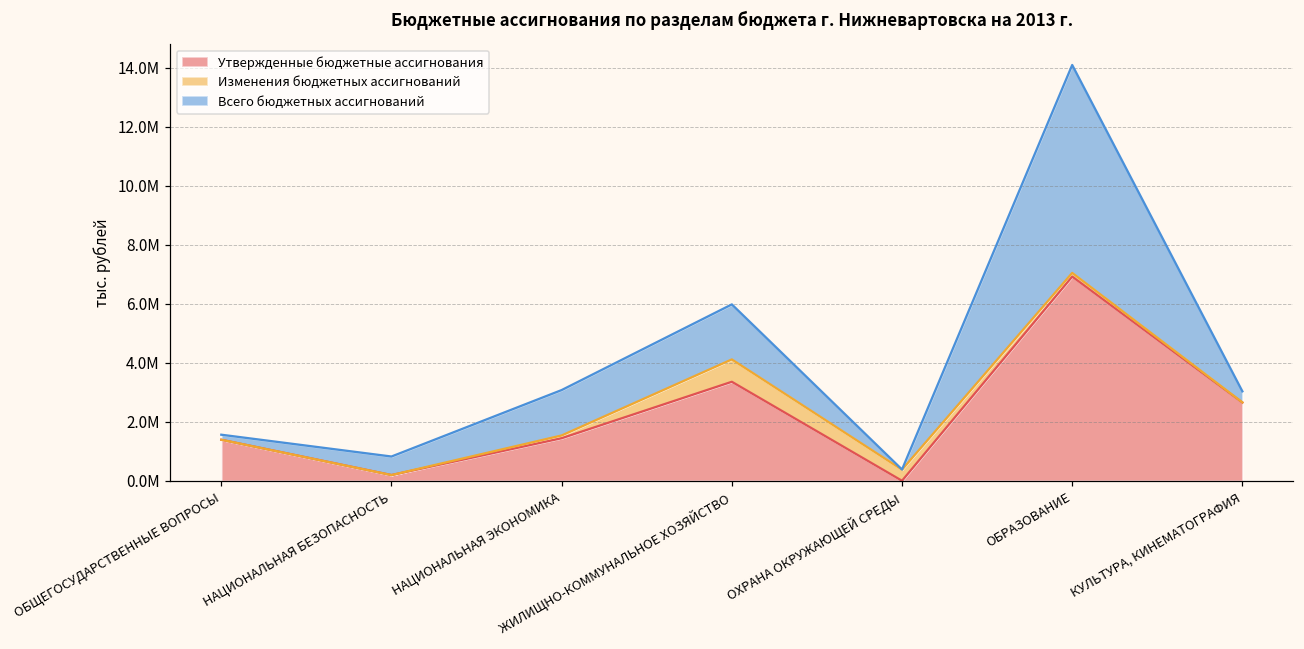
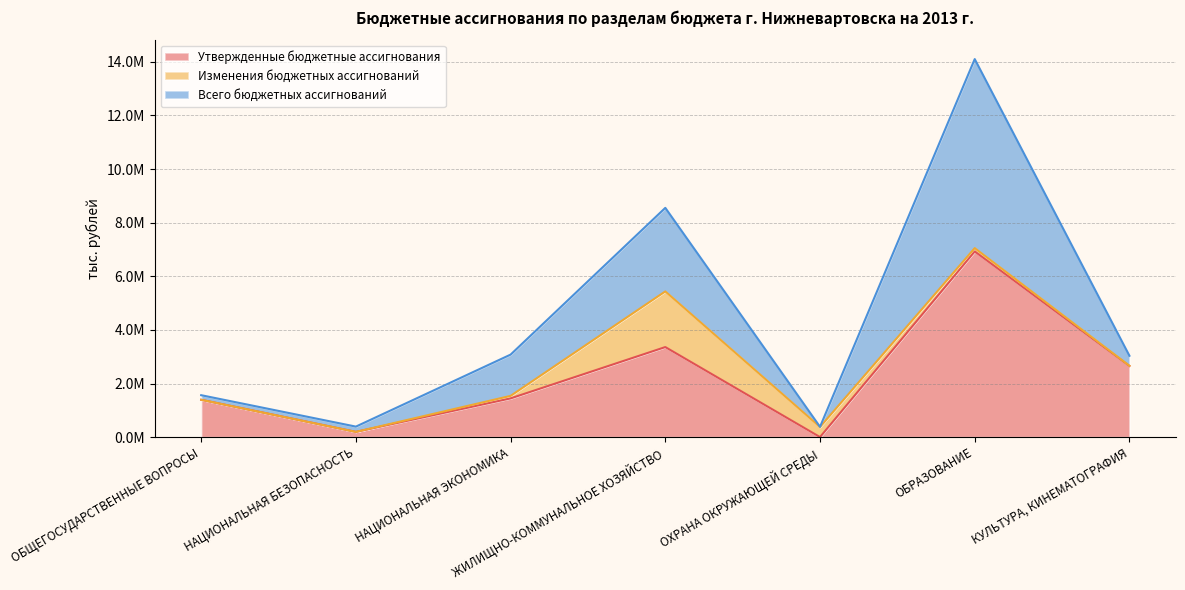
  {
    "Утвержденные бюджетные ассигнования": {
      "ЖИЛИЩНО-КОММУНАЛЬНОЕ ХОЗЯЙСТВО": 3400000,
      "ОХРАНА ОКРУЖАЮЩЕЙ СРЕДЫ": 0,
      "ОБРАЗОВАНИЕ": 6900000
    },
    "Изменения бюджетных ассигнований": {
-     "ЖИЛИЩНО-КОММУНАЛЬНОЕ ХОЗЯЙСТВО": 800000,
+     "ЖИЛИЩНО-КОММУНАЛЬНОЕ ХОЗЯЙСТВО": 2100000,
      "ОБРАЗОВАНИЕ": 100000
    },
    "Всего бюджетных ассигнований": {
      "ОБЩЕГОСУДАРСТВЕННЫЕ ВОПРОСЫ": 200000,
-     "НАЦИОНАЛЬНАЯ БЕЗОПАСНОСТЬ": 600000,
+     "НАЦИОНАЛЬНАЯ БЕЗОПАСНОСТЬ": 200000,
      "НАЦИОНАЛЬНАЯ ЭКОНОМИКА": 1500000,
-     "ЖИЛИЩНО-КОММУНАЛЬНОЕ ХОЗЯЙСТВО": 1900000,
+     "ЖИЛИЩНО-КОММУНАЛЬНОЕ ХОЗЯЙСТВО": 3100000,
      "ОБРАЗОВАНИЕ": 7100000,
      "КУЛЬТУРА, КИНЕМАТОГРАФИЯ": 400000
    }
  }
